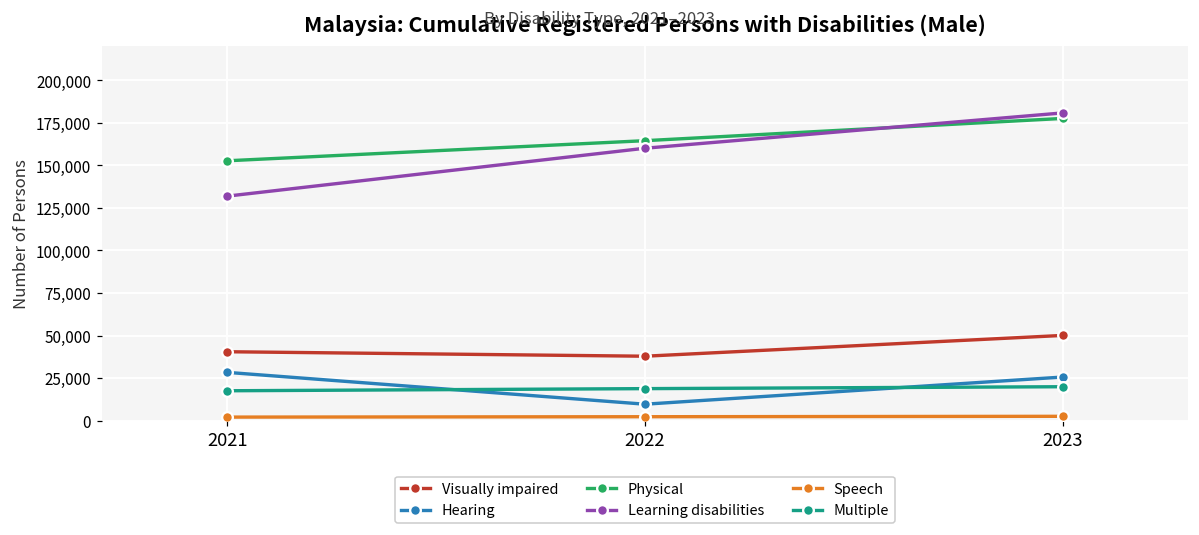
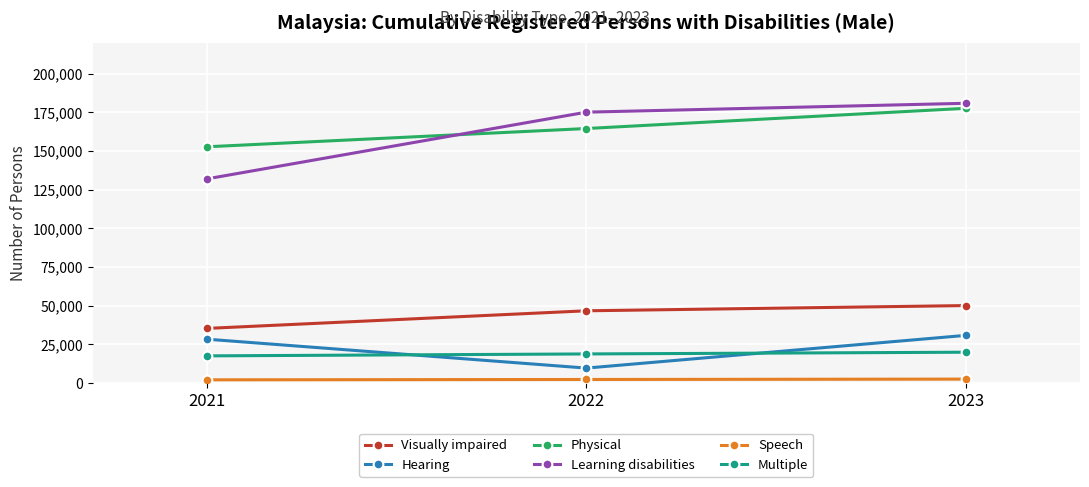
  {
    "Visually impaired": {
-     "2021": "40,000",
-     "2022": "38,000",
+     "2021": "35,000",
+     "2022": "47,000",
      "2023": "50,000"
    },
    "Hearing": {
      "2021": "28,000",
      "2022": "10,000",
-     "2023": "26,000"
+     "2023": "31,000"
    },
    "Learning disabilities": {
      "2021": "132,000",
-     "2022": "160,000",
+     "2022": "175,000",
      "2023": "181,000"
    },
    "Speech": {
      "2021": "2,000",
      "2022": "2,000",
      "2023": "3,000"
    }
  }
